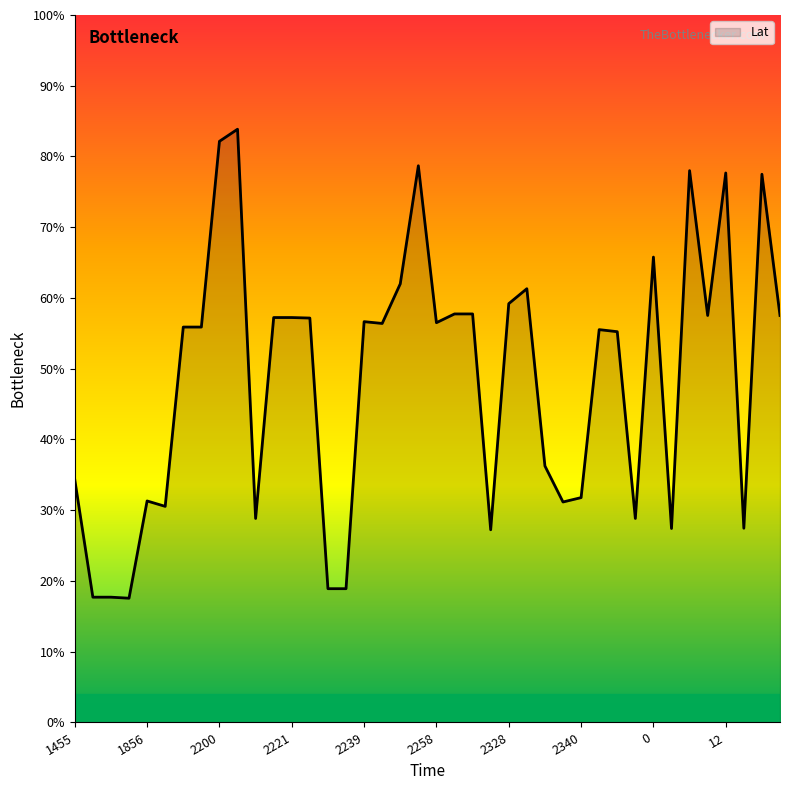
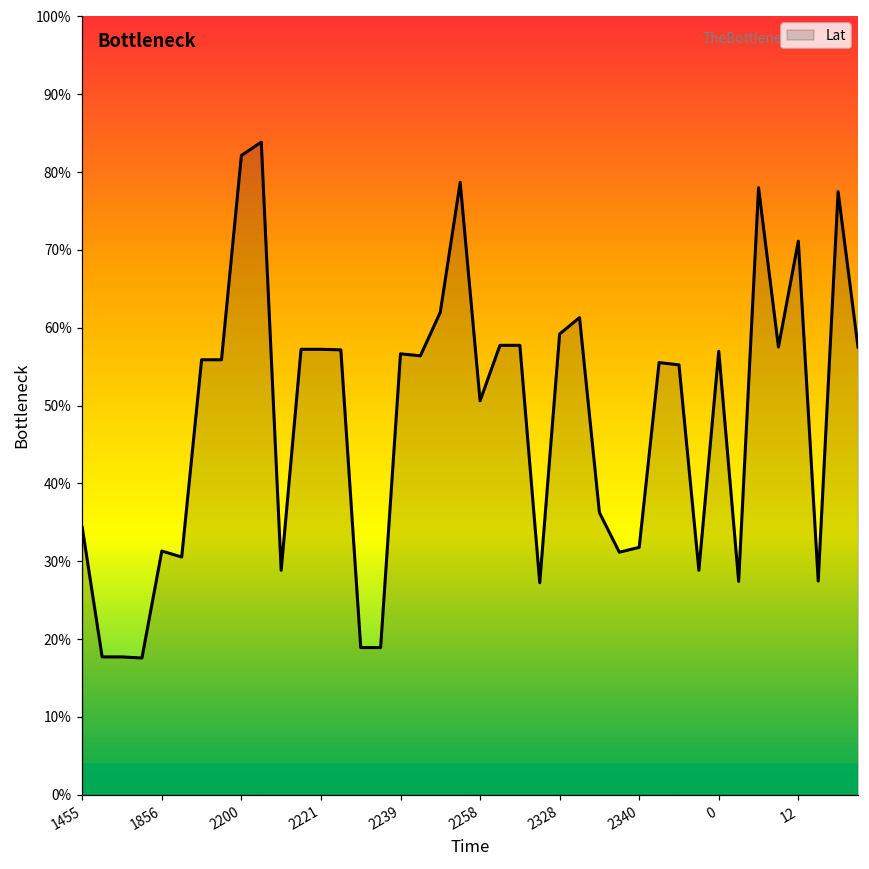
  {
    "1455": "34%",
    "1856": "31%",
    "2200": "82%",
    "2221": "57%",
    "2239": "57%",
-   "2258": "57%",
+   "2258": "51%",
    "2328": "59%",
    "2340": "32%",
-   "0": "66%",
-   "12": "78%"
+   "0": "57%",
+   "12": "71%"
  }
